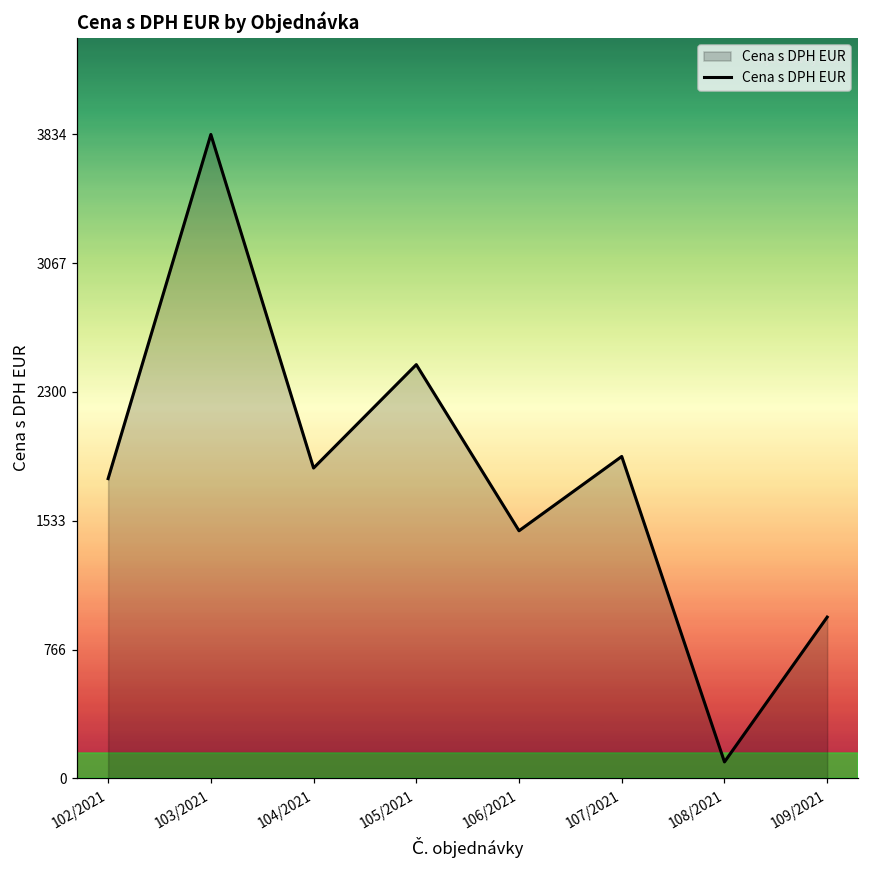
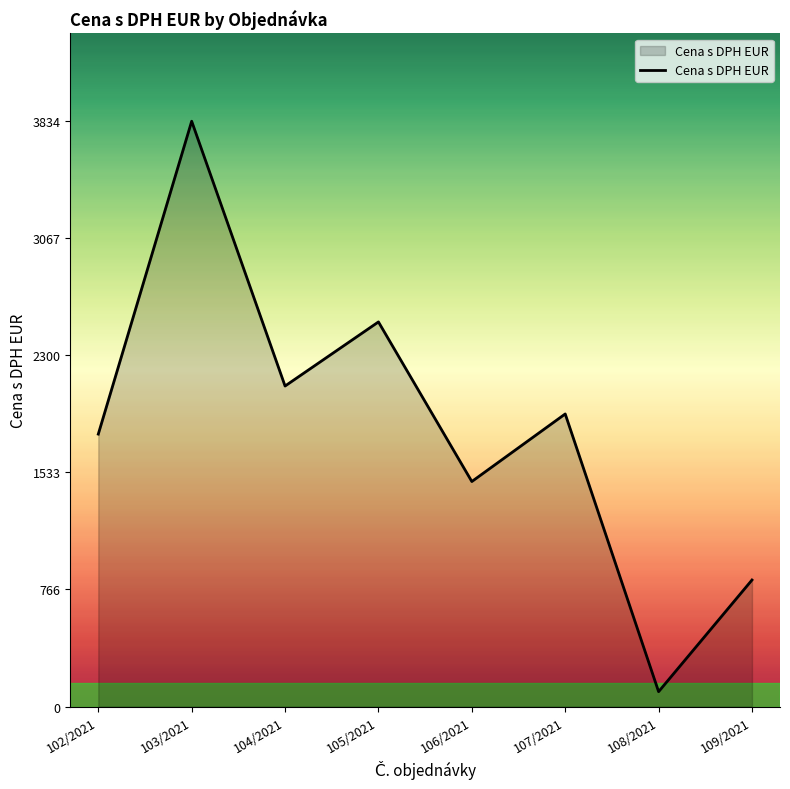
  {
    "102/2021": 1790,
    "103/2021": 3830,
-   "104/2021": 1850,
-   "105/2021": 2460,
+   "104/2021": 2100,
+   "105/2021": 2520,
    "106/2021": 1470,
    "107/2021": 1920,
-   "109/2021": 960
+   "109/2021": 830
  }
